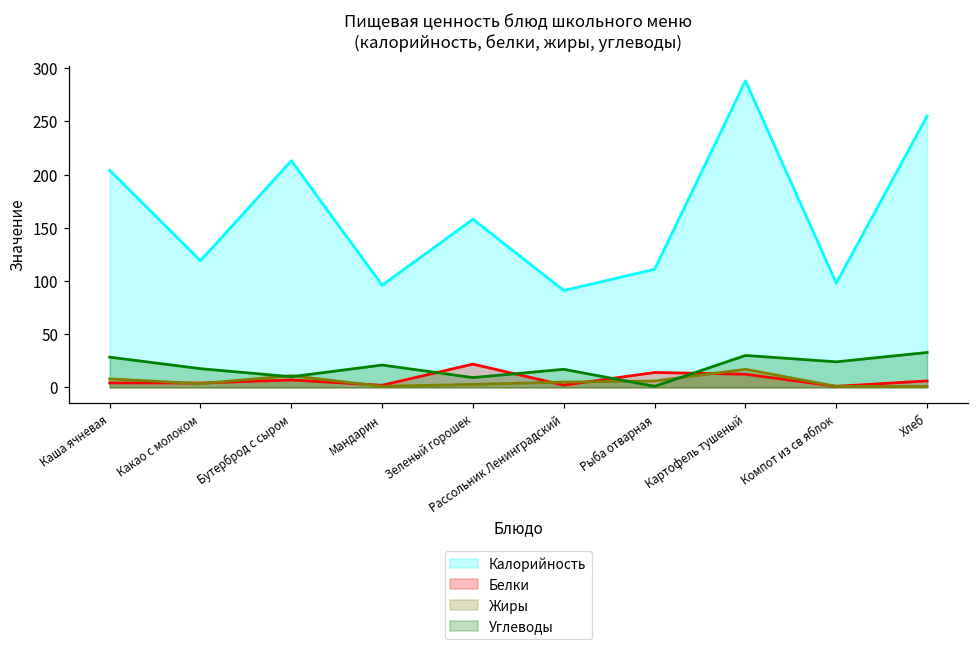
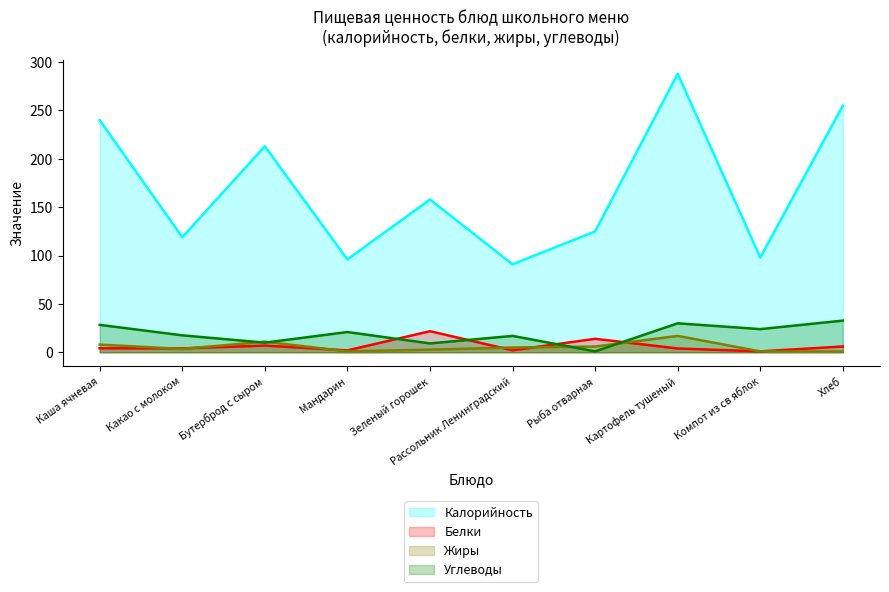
  {
    "Калорийность": {
-     "Каша ячневая": 200,
+     "Каша ячневая": 240,
      "Какао с молоком": 120,
      "Бутерброд с сыром": 210,
      "Мандарин": 100,
      "Зеленый горошек": 160,
      "Рассольник Ленинградский": 90,
-     "Рыба отварная": 110,
+     "Рыба отварная": 130,
      "Картофель тушеный": 290,
      "Компот из св яблок": 100,
      "Хлеб": 260
    },
    "Белки": {
      "Каша ячневая": 0,
      "Бутерброд с сыром": 10,
      "Зеленый горошек": 20,
      "Рассольник Ленинградский": 0,
      "Рыба отварная": 10,
-     "Картофель тушеный": 10,
+     "Картофель тушеный": 0,
      "Хлеб": 10
    }
  }
